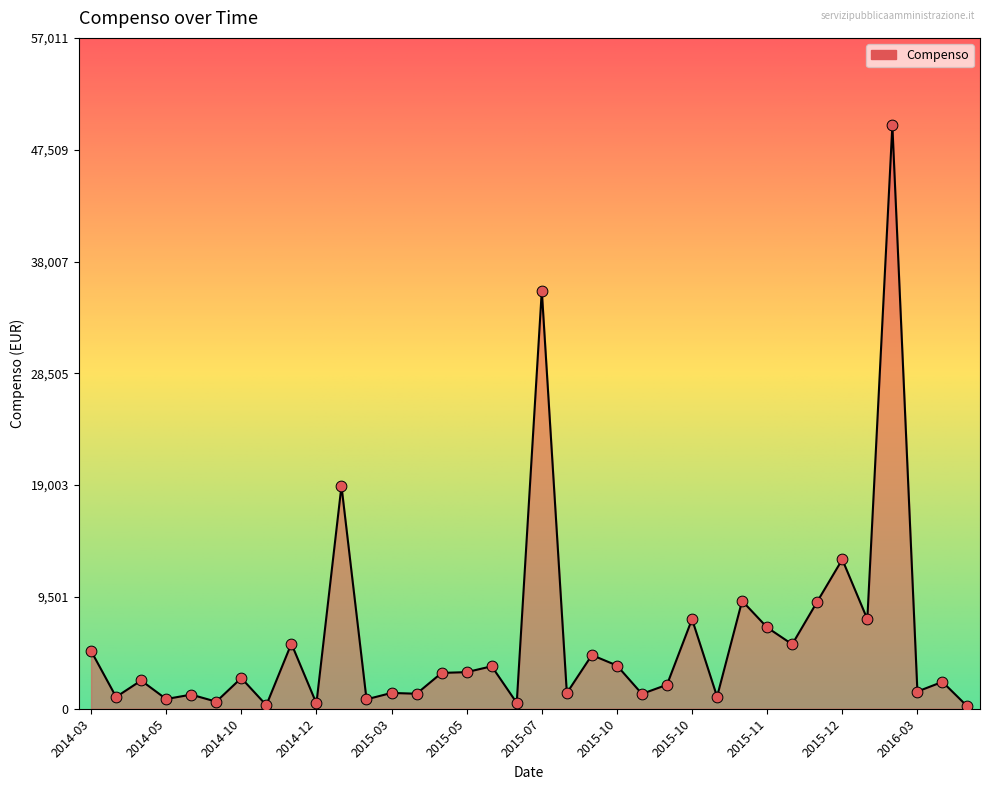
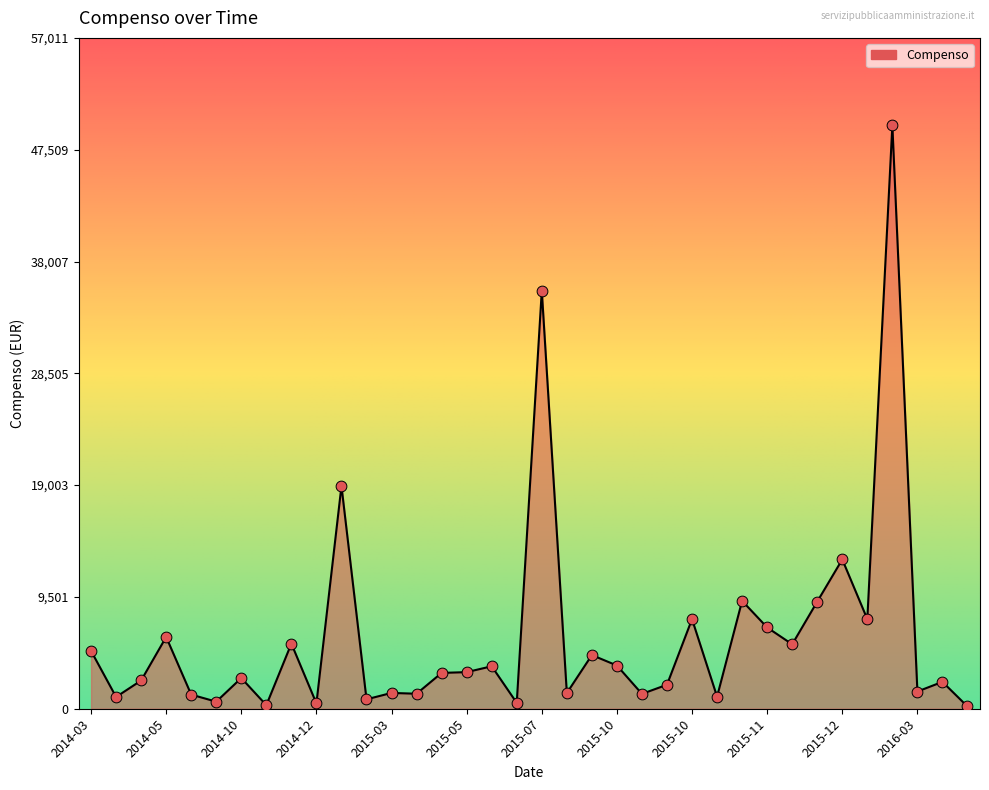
  {
-   "2014-05": "800",
+   "2014-05": "6,100",
    "2014-10": "2,600",
    "2015-07": "35,500",
    "2015-12": "12,700"
  }
